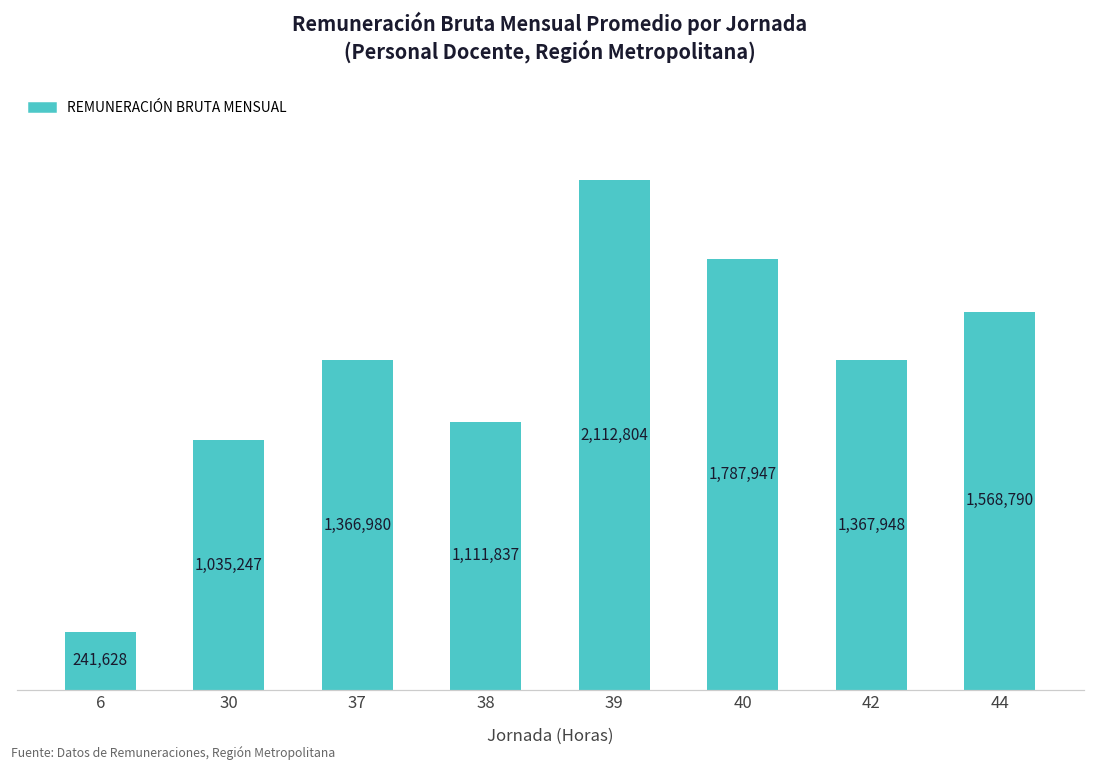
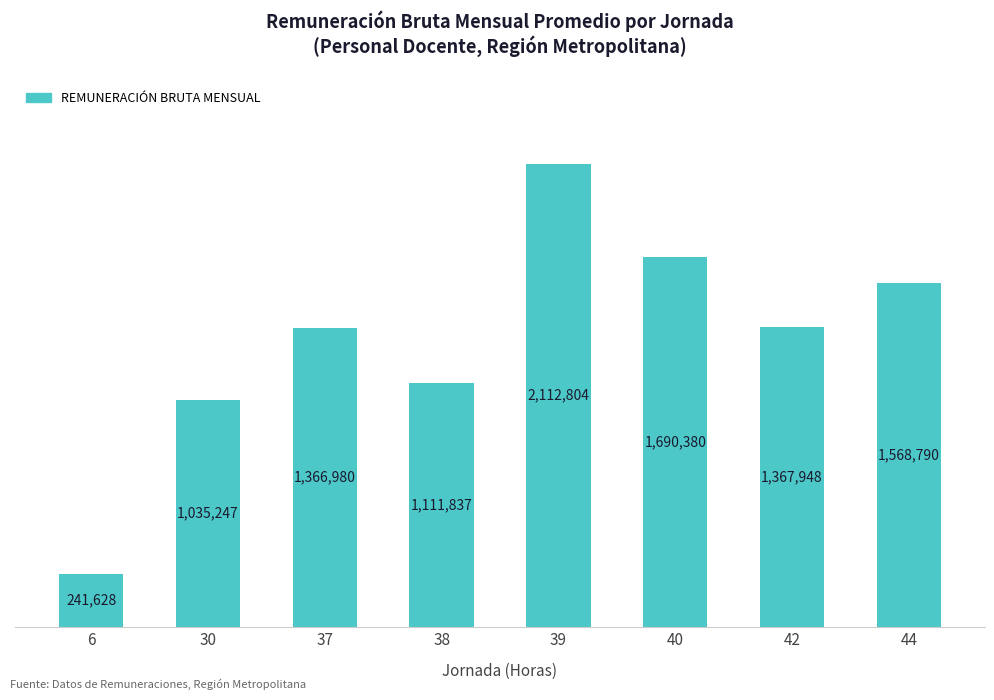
  {
    "6": "241,628",
    "30": "1,035,247",
    "37": "1,366,980",
    "38": "1,111,837",
    "39": "2,112,804",
-   "40": "1,787,947",
+   "40": "1,690,380",
    "42": "1,367,948",
    "44": "1,568,790"
  }
